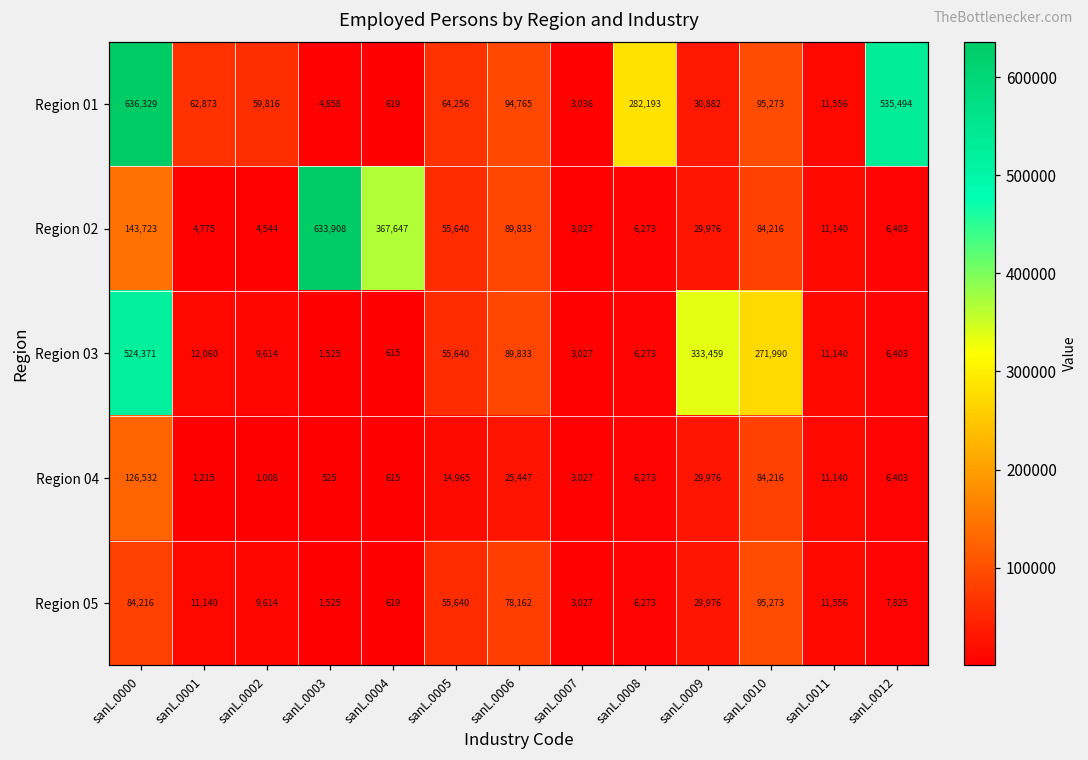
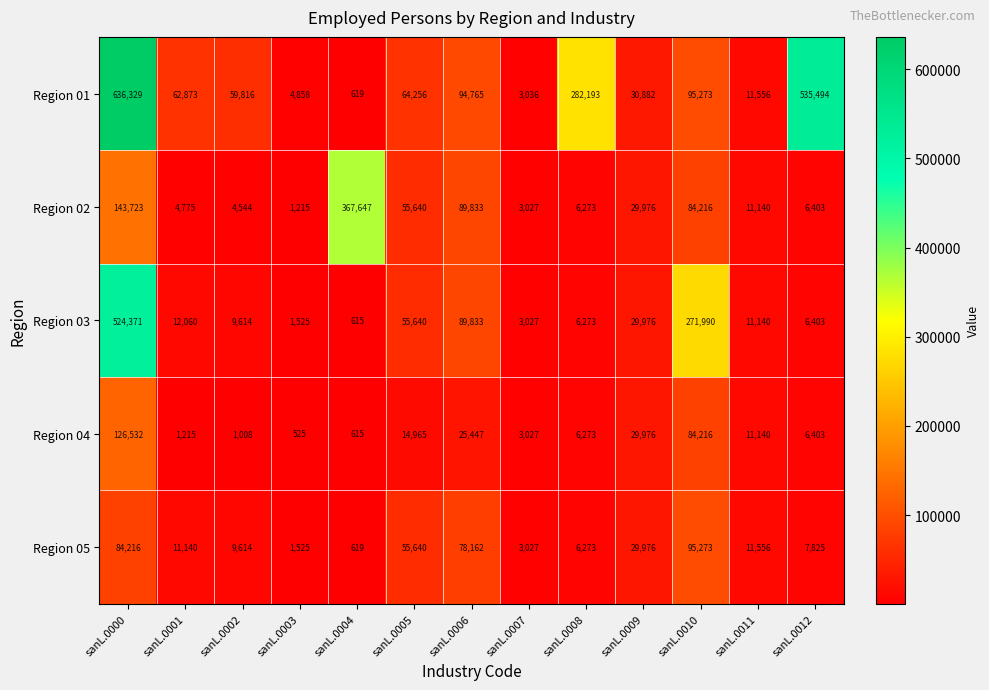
  {
    "Region 01": {
      "sanL.0000": "636,329",
      "sanL.0001": "62,873",
      "sanL.0002": "59,816",
      "sanL.0003": "4,858",
      "sanL.0004": "619",
      "sanL.0005": "64,256",
      "sanL.0006": "94,765",
      "sanL.0007": "3,036",
      "sanL.0008": "282,193",
      "sanL.0009": "30,882",
      "sanL.0010": "95,273",
      "sanL.0011": "11,556",
      "sanL.0012": "535,494"
    },
    "Region 02": {
      "sanL.0000": "143,723",
      "sanL.0001": "4,775",
      "sanL.0002": "4,544",
-     "sanL.0003": "633,908",
+     "sanL.0003": "1,215",
      "sanL.0004": "367,647",
      "sanL.0005": "55,640",
      "sanL.0006": "89,833",
      "sanL.0007": "3,027",
      "sanL.0008": "6,273",
      "sanL.0009": "29,976",
      "sanL.0010": "84,216",
      "sanL.0011": "11,140",
      "sanL.0012": "6,403"
    },
    "Region 03": {
      "sanL.0000": "524,371",
      "sanL.0001": "12,060",
      "sanL.0002": "9,614",
      "sanL.0003": "1,525",
      "sanL.0004": "615",
      "sanL.0005": "55,640",
      "sanL.0006": "89,833",
      "sanL.0007": "3,027",
      "sanL.0008": "6,273",
-     "sanL.0009": "333,459",
+     "sanL.0009": "29,976",
      "sanL.0010": "271,990",
      "sanL.0011": "11,140",
      "sanL.0012": "6,403"
    },
    "Region 04": {
      "sanL.0000": "126,532",
      "sanL.0001": "1,215",
      "sanL.0002": "1,008",
      "sanL.0003": "525",
      "sanL.0004": "615",
      "sanL.0005": "14,965",
      "sanL.0006": "25,447",
      "sanL.0007": "3,027",
      "sanL.0008": "6,273",
      "sanL.0009": "29,976",
      "sanL.0010": "84,216",
      "sanL.0011": "11,140",
      "sanL.0012": "6,403"
    },
    "Region 05": {
      "sanL.0000": "84,216",
      "sanL.0001": "11,140",
      "sanL.0002": "9,614",
      "sanL.0003": "1,525",
      "sanL.0004": "619",
      "sanL.0005": "55,640",
      "sanL.0006": "78,162",
      "sanL.0007": "3,027",
      "sanL.0008": "6,273",
      "sanL.0009": "29,976",
      "sanL.0010": "95,273",
      "sanL.0011": "11,556",
      "sanL.0012": "7,825"
    }
  }
